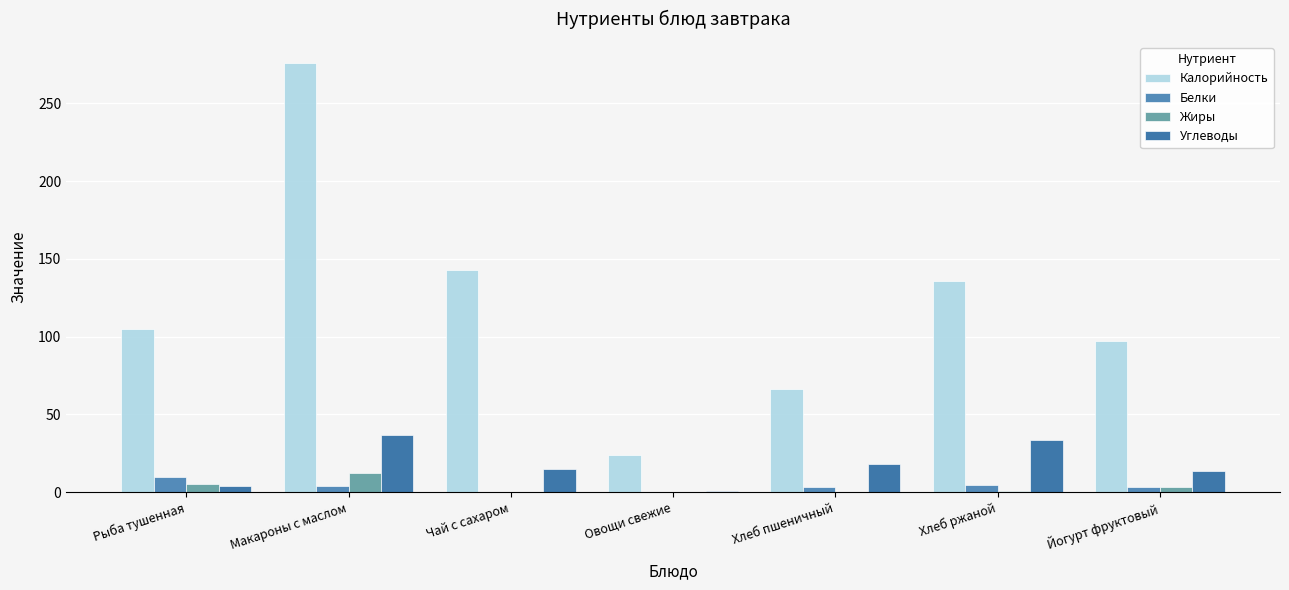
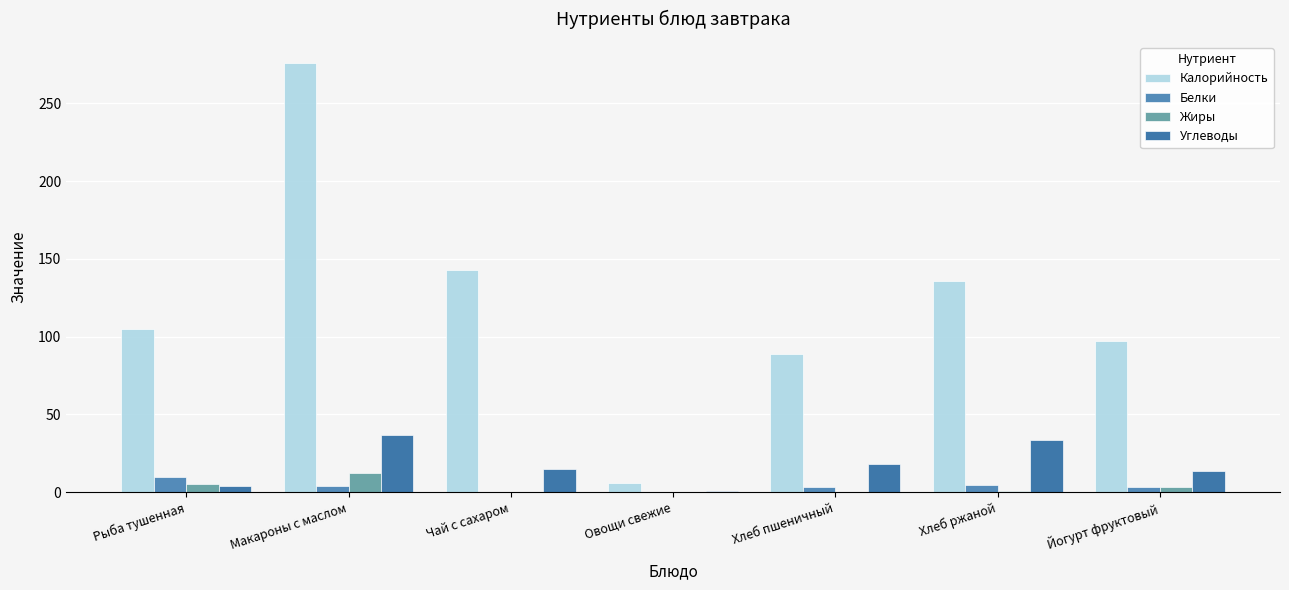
  {
    "Калорийность": {
      "Рыба тушенная": 105,
      "Макароны с маслом": 276,
      "Чай с сахаром": 143,
-     "Овощи свежие": 24,
-     "Хлеб пшеничный": 66,
+     "Овощи свежие": 6,
+     "Хлеб пшеничный": 89,
      "Хлеб ржаной": 136,
      "Йогурт фруктовый": 98
    }
  }
